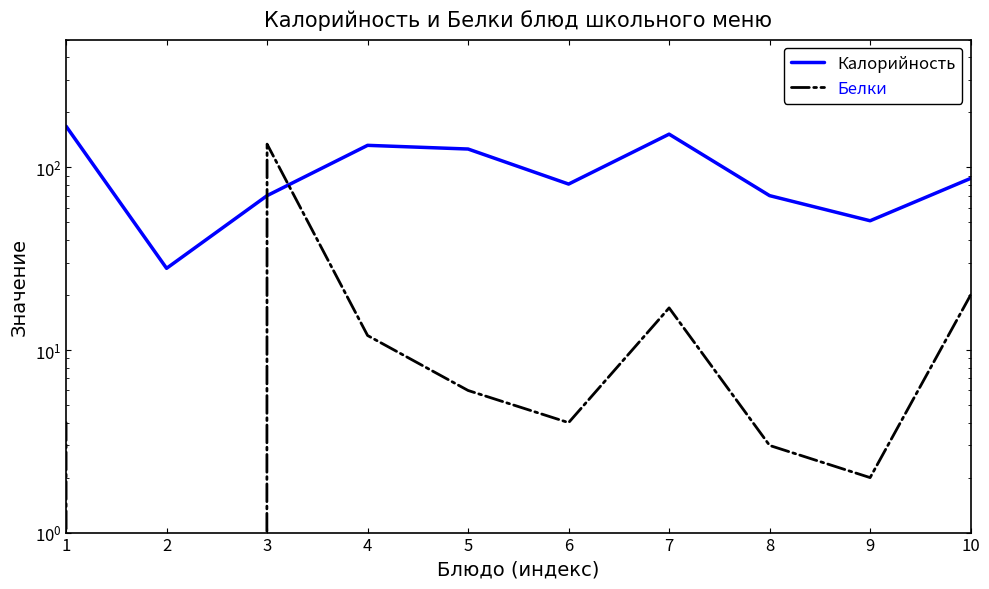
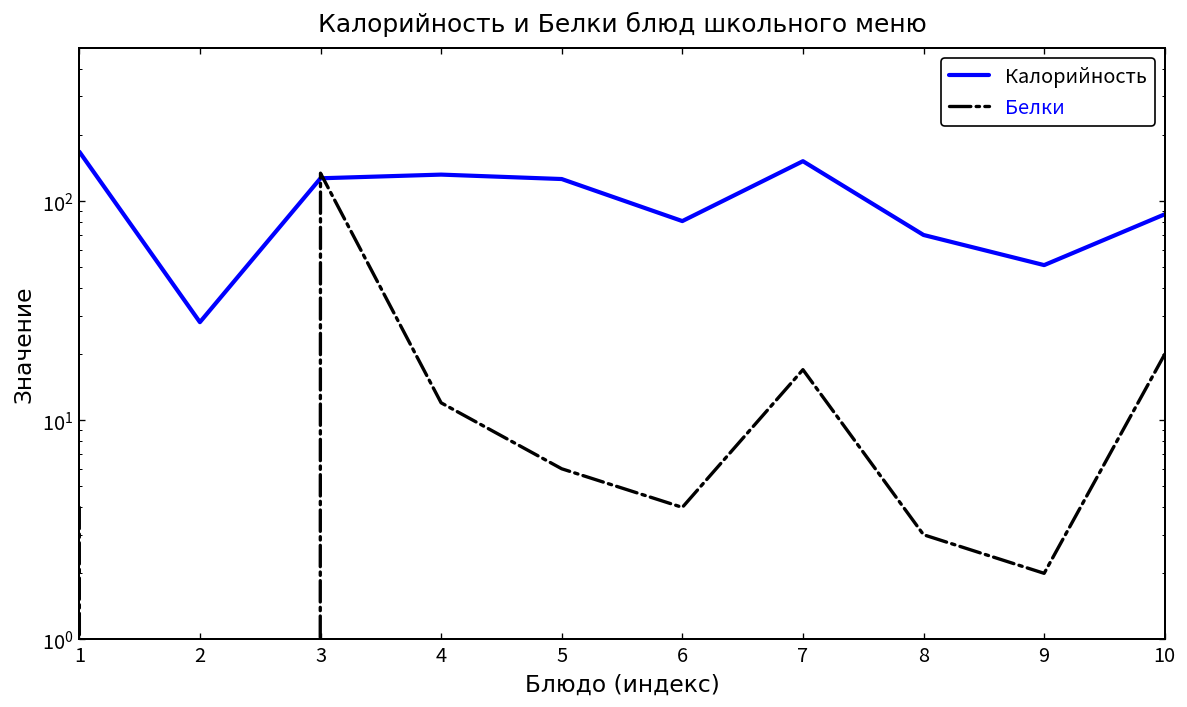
  {
    "Калорийность": {
      "1": 170,
      "2": 28,
-     "3": 70,
+     "3": 130,
      "4": 130,
      "5": 130,
      "6": 80,
      "7": 150,
      "8": 70,
      "9": 51,
      "10": 90
    },
    "Белки": {
      "1": 4,
      "3": 130,
      "4": 12,
      "5": 6,
      "6": 4,
      "7": 17,
      "8": 3,
      "9": 2,
      "10": 20
    }
  }
